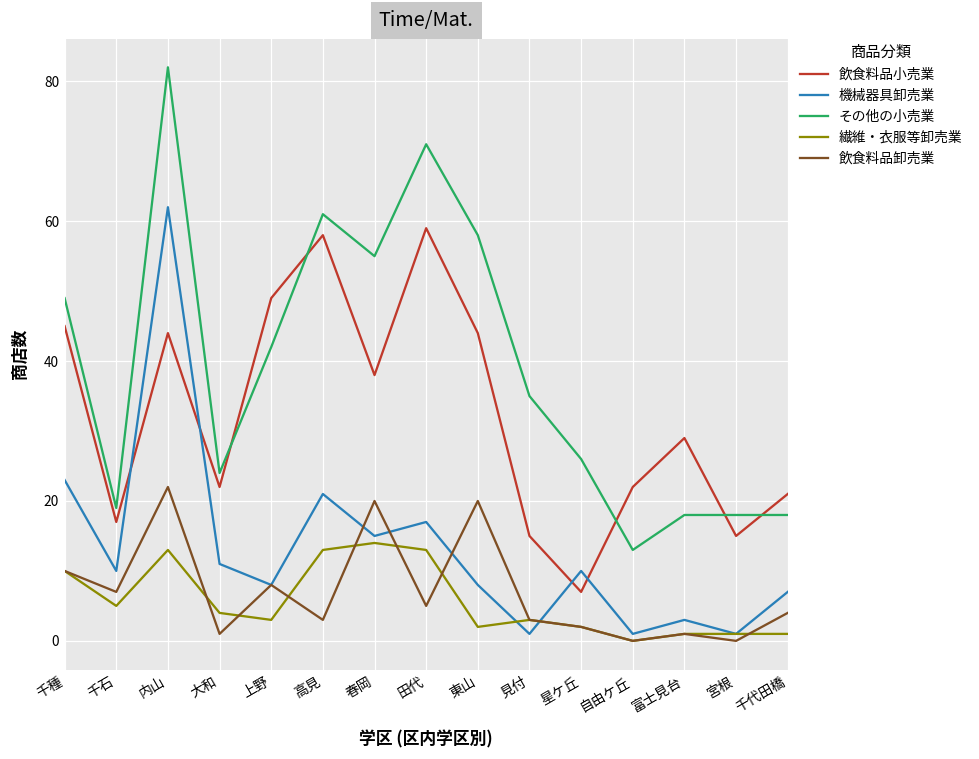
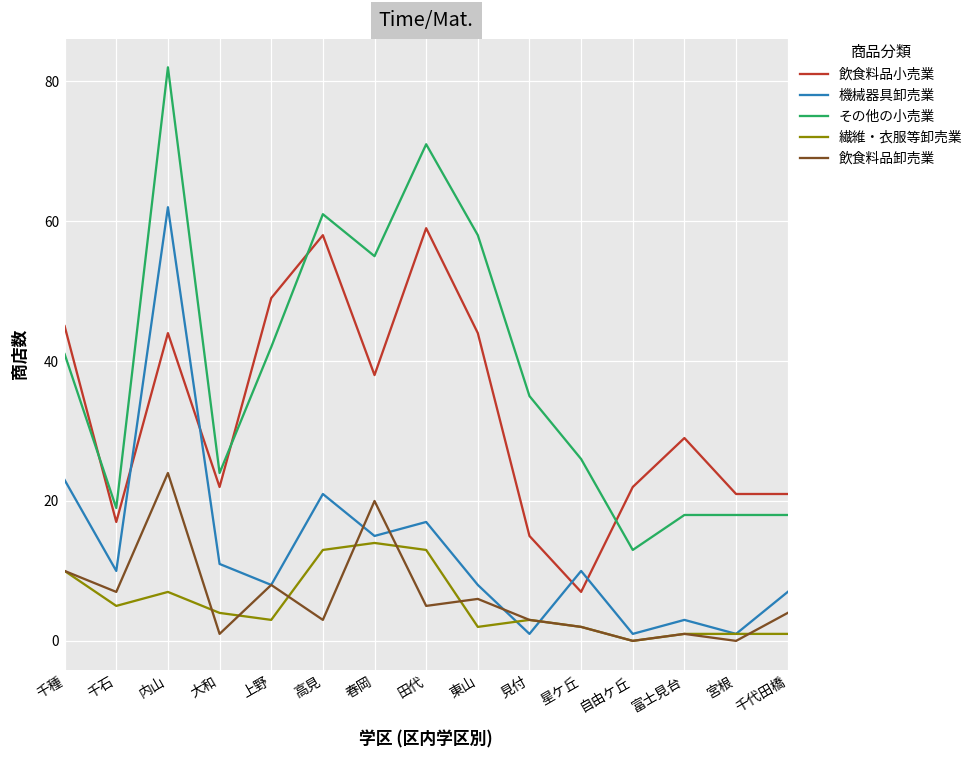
  {
    "飲食料品小売業": {
      "千種": 45,
      "千石": 17,
      "内山": 44,
      "大和": 22,
      "上野": 49,
      "高見": 58,
      "春岡": 38,
      "田代": 59,
      "東山": 44,
      "見付": 15,
      "星ケ丘": 7,
      "自由ケ丘": 22,
      "富士見台": 29,
-     "宮根": 15,
+     "宮根": 21,
      "千代田橋": 21
    },
    "機械器具卸売業": {
      "千種": 23,
      "千石": 10,
      "内山": 62,
      "大和": 11,
      "高見": 21,
      "春岡": 15,
      "田代": 17,
      "東山": 8,
      "見付": 1,
      "星ケ丘": 10,
      "自由ケ丘": 1,
      "富士見台": 3,
      "千代田橋": 7
    },
    "その他の小売業": {
-     "千種": 49,
+     "千種": 41,
      "千石": 19,
      "内山": 82,
      "大和": 24,
      "上野": 42,
      "高見": 61,
      "春岡": 55,
      "田代": 71,
      "東山": 58,
      "見付": 35,
      "星ケ丘": 26,
      "自由ケ丘": 13,
      "富士見台": 18,
      "宮根": 18,
      "千代田橋": 18
    },
    "繊維・衣服等卸売業": {
      "千石": 5,
-     "内山": 13,
+     "内山": 7,
      "大和": 4,
      "上野": 3,
      "高見": 13,
      "春岡": 14,
      "田代": 13,
      "東山": 2,
      "千代田橋": 1
    },
    "飲食料品卸売業": {
      "千石": 7,
-     "内山": 22,
+     "内山": 24,
      "大和": 1,
      "高見": 3,
      "春岡": 20,
      "田代": 5,
-     "東山": 20,
+     "東山": 6,
      "宮根": 0,
      "千代田橋": 4
    }
  }
